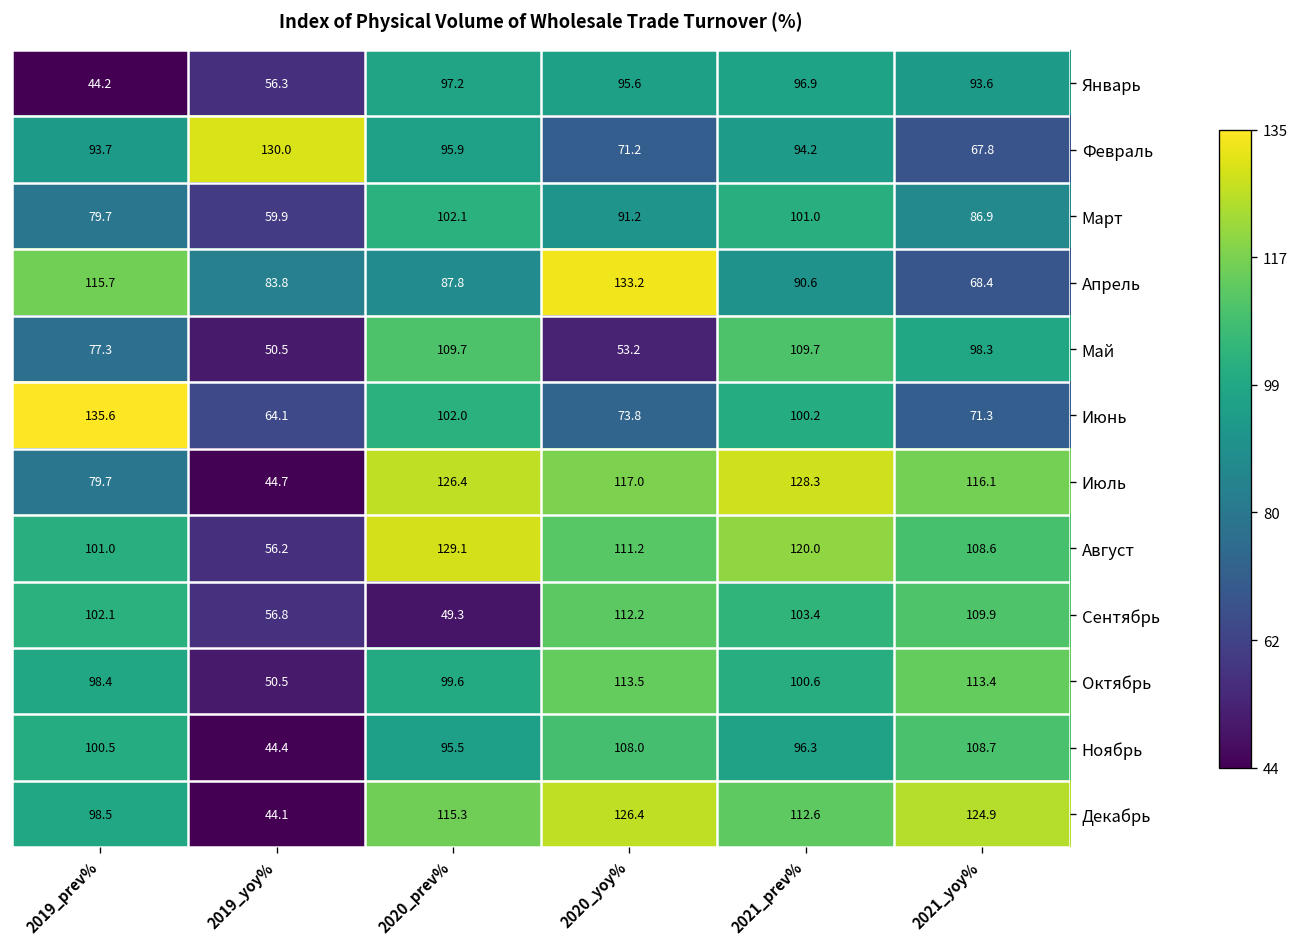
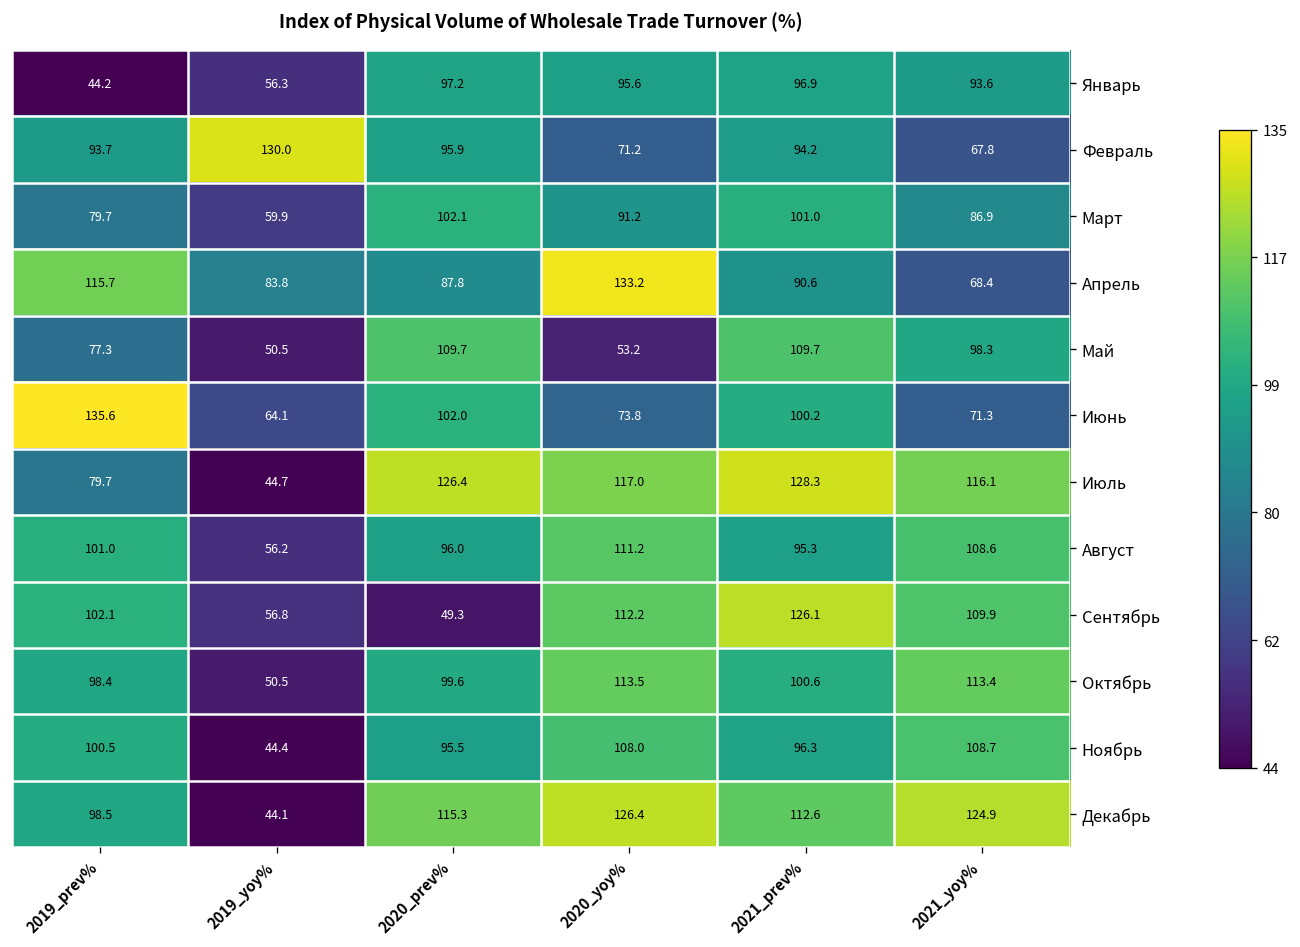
  {
    "Январь": {
      "2019_prev%": 44.2,
      "2019_yoy%": 56.3,
      "2020_prev%": 97.2,
      "2020_yoy%": 95.6,
      "2021_prev%": 96.9,
      "2021_yoy%": 93.6
    },
    "Февраль": {
      "2019_prev%": 93.7,
      "2019_yoy%": 130.0,
      "2020_prev%": 95.9,
      "2020_yoy%": 71.2,
      "2021_prev%": 94.2,
      "2021_yoy%": 67.8
    },
    "Март": {
      "2019_prev%": 79.7,
      "2019_yoy%": 59.9,
      "2020_prev%": 102.1,
      "2020_yoy%": 91.2,
      "2021_prev%": 101.0,
      "2021_yoy%": 86.9
    },
    "Апрель": {
      "2019_prev%": 115.7,
      "2019_yoy%": 83.8,
      "2020_prev%": 87.8,
      "2020_yoy%": 133.2,
      "2021_prev%": 90.6,
      "2021_yoy%": 68.4
    },
    "Май": {
      "2019_prev%": 77.3,
      "2019_yoy%": 50.5,
      "2020_prev%": 109.7,
      "2020_yoy%": 53.2,
      "2021_prev%": 109.7,
      "2021_yoy%": 98.3
    },
    "Июнь": {
      "2019_prev%": 135.6,
      "2019_yoy%": 64.1,
      "2020_prev%": 102.0,
      "2020_yoy%": 73.8,
      "2021_prev%": 100.2,
      "2021_yoy%": 71.3
    },
    "Июль": {
      "2019_prev%": 79.7,
      "2019_yoy%": 44.7,
      "2020_prev%": 126.4,
      "2020_yoy%": 117.0,
      "2021_prev%": 128.3,
      "2021_yoy%": 116.1
    },
    "Август": {
      "2019_prev%": 101.0,
      "2019_yoy%": 56.2,
-     "2020_prev%": 129.1,
+     "2020_prev%": 96.0,
      "2020_yoy%": 111.2,
-     "2021_prev%": 120.0,
+     "2021_prev%": 95.3,
      "2021_yoy%": 108.6
    },
    "Сентябрь": {
      "2019_prev%": 102.1,
      "2019_yoy%": 56.8,
      "2020_prev%": 49.3,
      "2020_yoy%": 112.2,
-     "2021_prev%": 103.4,
+     "2021_prev%": 126.1,
      "2021_yoy%": 109.9
    },
    "Октябрь": {
      "2019_prev%": 98.4,
      "2019_yoy%": 50.5,
      "2020_prev%": 99.6,
      "2020_yoy%": 113.5,
      "2021_prev%": 100.6,
      "2021_yoy%": 113.4
    },
    "Ноябрь": {
      "2019_prev%": 100.5,
      "2019_yoy%": 44.4,
      "2020_prev%": 95.5,
      "2020_yoy%": 108.0,
      "2021_prev%": 96.3,
      "2021_yoy%": 108.7
    },
    "Декабрь": {
      "2019_prev%": 98.5,
      "2019_yoy%": 44.1,
      "2020_prev%": 115.3,
      "2020_yoy%": 126.4,
      "2021_prev%": 112.6,
      "2021_yoy%": 124.9
    }
  }
